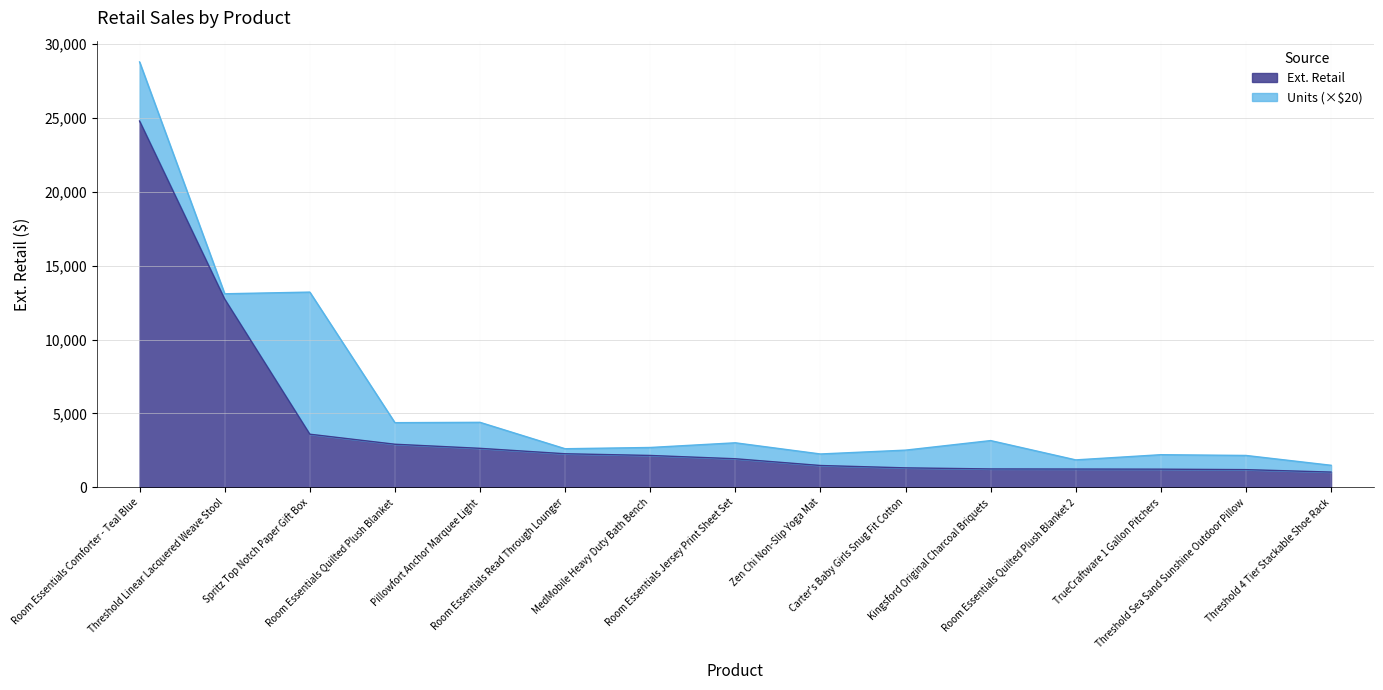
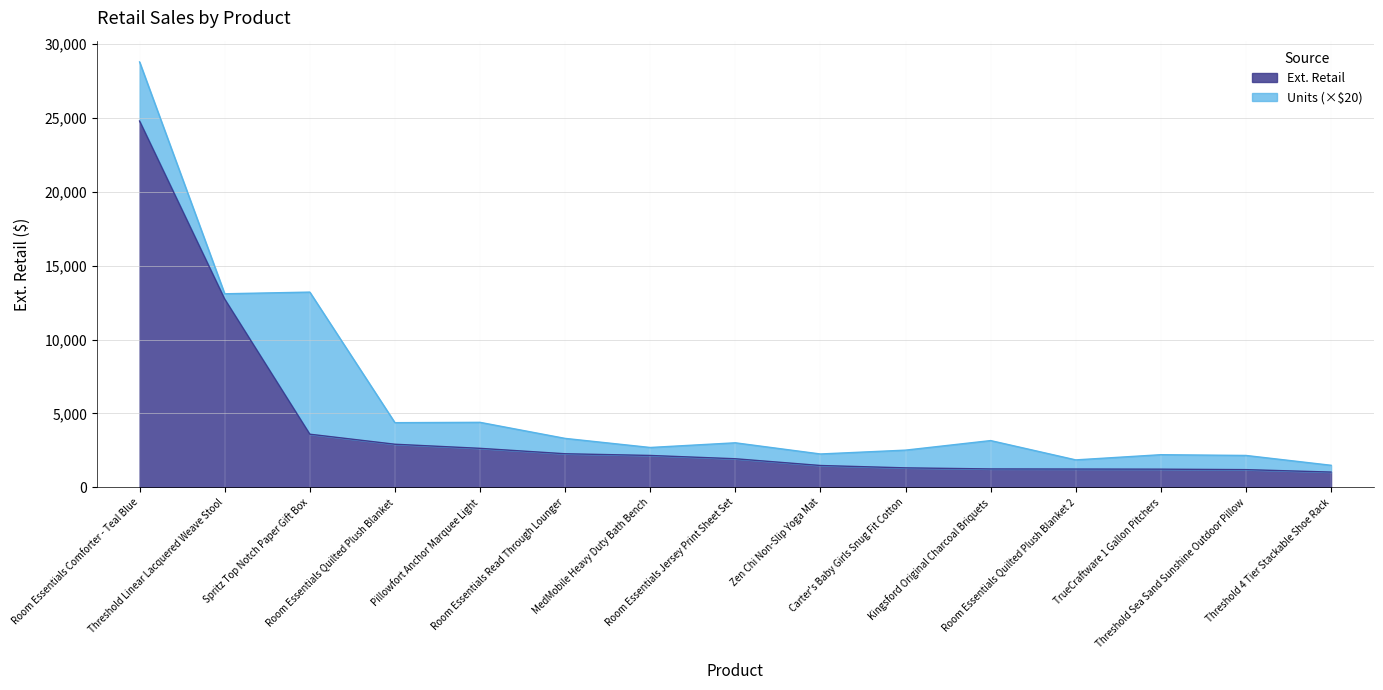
  {
    "Ext. Retail": {
      "Room Essentials Comforter - Teal Blue": "24,800",
      "Threshold Linear Lacquered Weave Stool": "12,700",
      "Spritz Top Notch Paper Gift Box": "3,600",
      "Room Essentials Quilted Plush Blanket": "2,900",
      "Pillowfort Anchor Marquee Light": "2,600",
      "Room Essentials Read Through Lounger": "2,300",
      "MedMobile Heavy Duty Bath Bench": "2,200",
      "Room Essentials Jersey Print Sheet Set": "1,900",
      "Zen Chi Non-Slip Yoga Mat": "1,500",
      "Carter's Baby Girls Snug Fit Cotton": "1,300",
      "Kingsford Original Charcoal Briquets": "1,200",
      "Room Essentials Quilted Plush Blanket 2": "1,200",
      "TrueCraftware 1 Gallon Pitchers": "1,200",
      "Threshold Sea Sand Sunshine Outdoor Pillow": "1,200",
      "Threshold 4 Tier Stackable Shoe Rack": "1,000"
    },
    "Units (×$20)": {
      "Room Essentials Comforter - Teal Blue": "4,000",
      "Threshold Linear Lacquered Weave Stool": "400",
      "Spritz Top Notch Paper Gift Box": "9,600",
      "Room Essentials Quilted Plush Blanket": "1,500",
      "Pillowfort Anchor Marquee Light": "1,800",
-     "Room Essentials Read Through Lounger": "300",
+     "Room Essentials Read Through Lounger": "1,000",
      "MedMobile Heavy Duty Bath Bench": "500",
      "Room Essentials Jersey Print Sheet Set": "1,100",
      "Zen Chi Non-Slip Yoga Mat": "800",
      "Carter's Baby Girls Snug Fit Cotton": "1,200",
      "Kingsford Original Charcoal Briquets": "1,900",
      "Room Essentials Quilted Plush Blanket 2": "600",
      "TrueCraftware 1 Gallon Pitchers": "1,000",
      "Threshold Sea Sand Sunshine Outdoor Pillow": "1,000",
      "Threshold 4 Tier Stackable Shoe Rack": "500"
    }
  }
